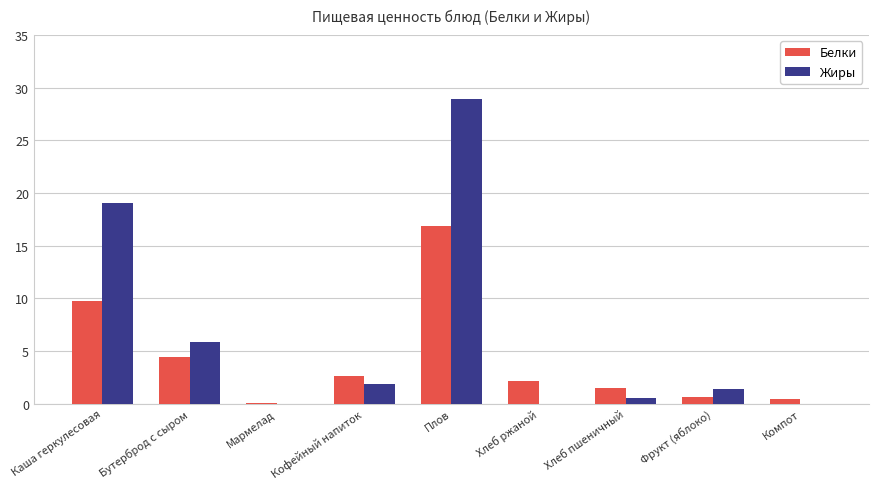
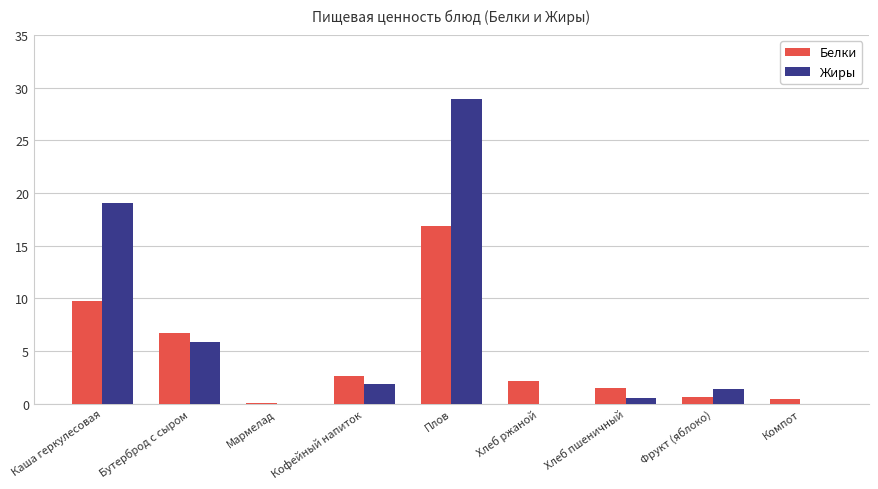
  {
    "Белки": {
      "Каша геркулесовая": 9.7,
-     "Бутерброд с сыром": 4.5,
+     "Бутерброд с сыром": 6.7,
      "Кофейный напиток": 2.6,
      "Плов": 16.9,
      "Хлеб ржаной": 2.1,
      "Хлеб пшеничный": 1.5,
      "Фрукт (яблоко)": 0.6,
      "Компот": 0.4
    },
    "Жиры": {
      "Каша геркулесовая": 19.1,
      "Бутерброд с сыром": 5.9,
      "Мармелад": 0.0,
      "Кофейный напиток": 1.8,
      "Плов": 28.9,
      "Хлеб ржаной": 0.0,
      "Хлеб пшеничный": 0.6,
      "Фрукт (яблоко)": 1.4
    }
  }
